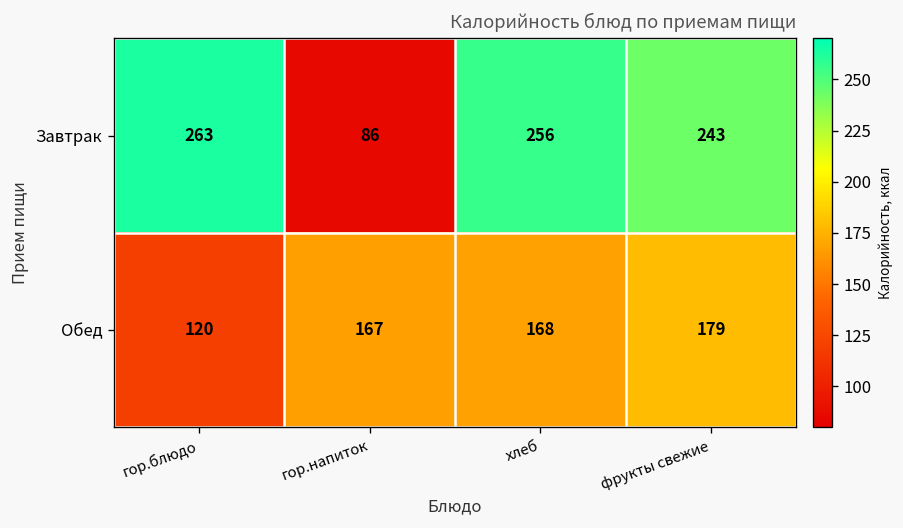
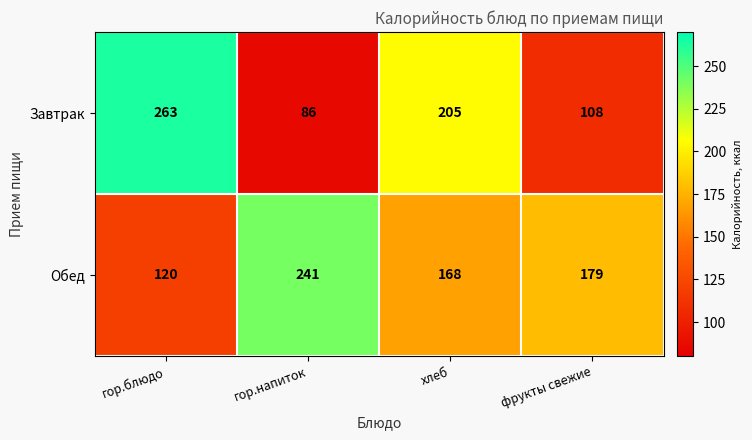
  {
    "Завтрак": {
      "гор.блюдо": 263,
      "гор.напиток": 86,
-     "хлеб": 256,
-     "фрукты свежие": 243
+     "хлеб": 205,
+     "фрукты свежие": 108
    },
    "Обед": {
      "гор.блюдо": 120,
-     "гор.напиток": 167,
+     "гор.напиток": 241,
      "хлеб": 168,
      "фрукты свежие": 179
    }
  }
